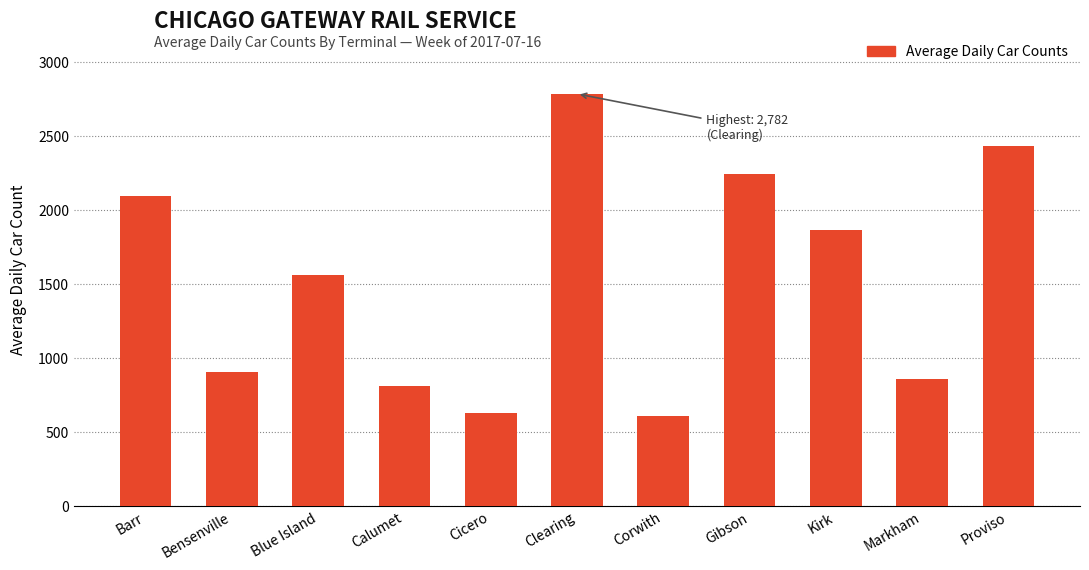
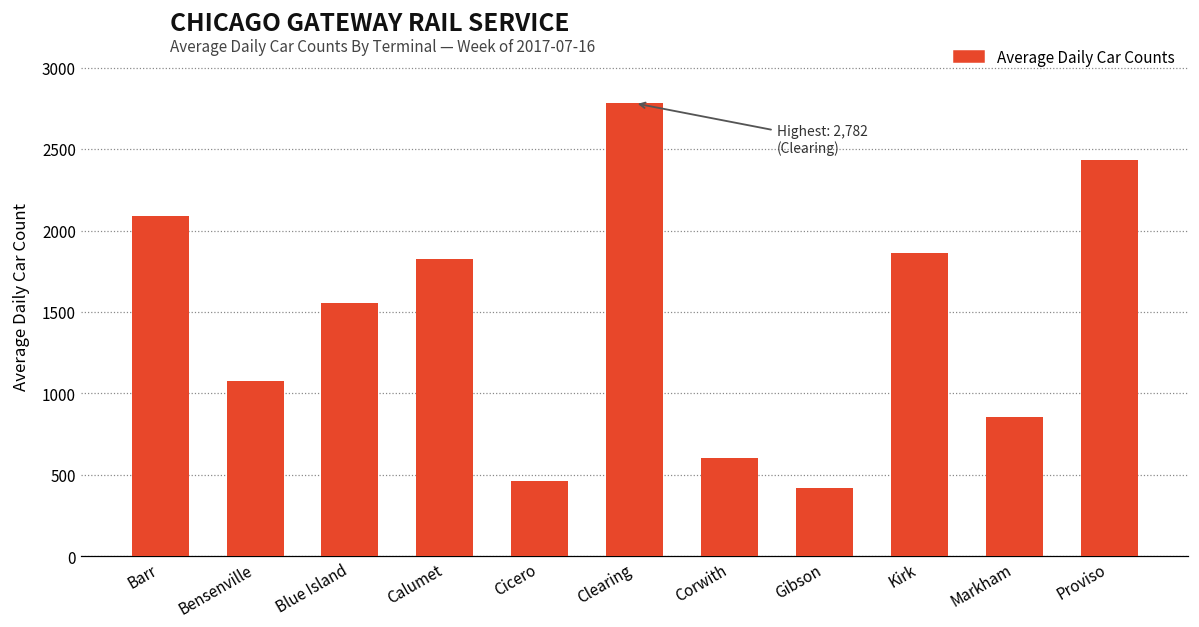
  {
    "Barr": 2090,
-   "Bensenville": 900,
+   "Bensenville": 1070,
    "Blue Island": 1560,
-   "Calumet": 810,
-   "Cicero": 620,
+   "Calumet": 1820,
+   "Cicero": 470,
    "Corwith": 600,
-   "Gibson": 2240,
+   "Gibson": 420,
    "Kirk": 1860,
    "Markham": 860,
    "Proviso": 2430
  }
